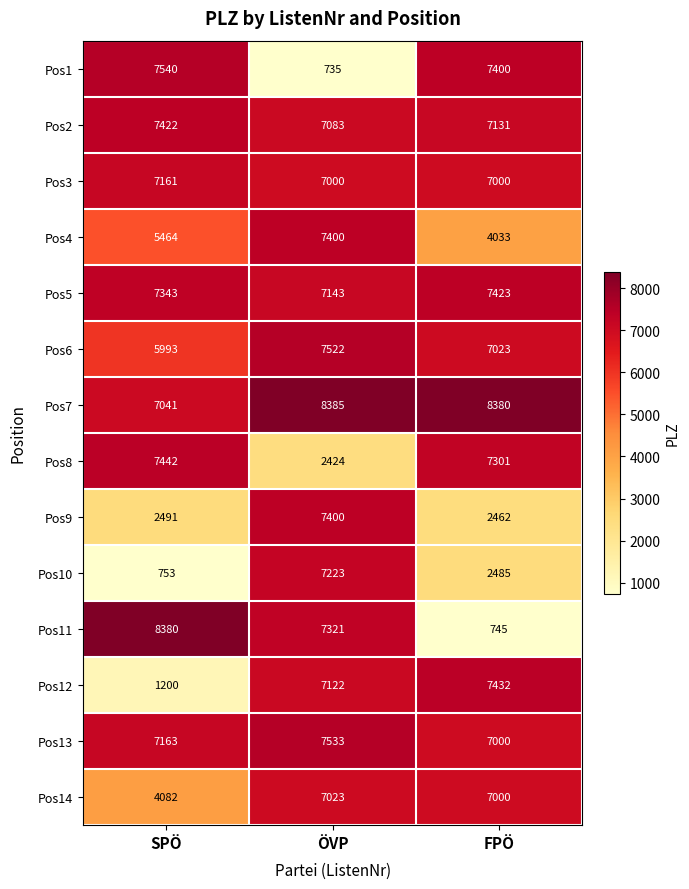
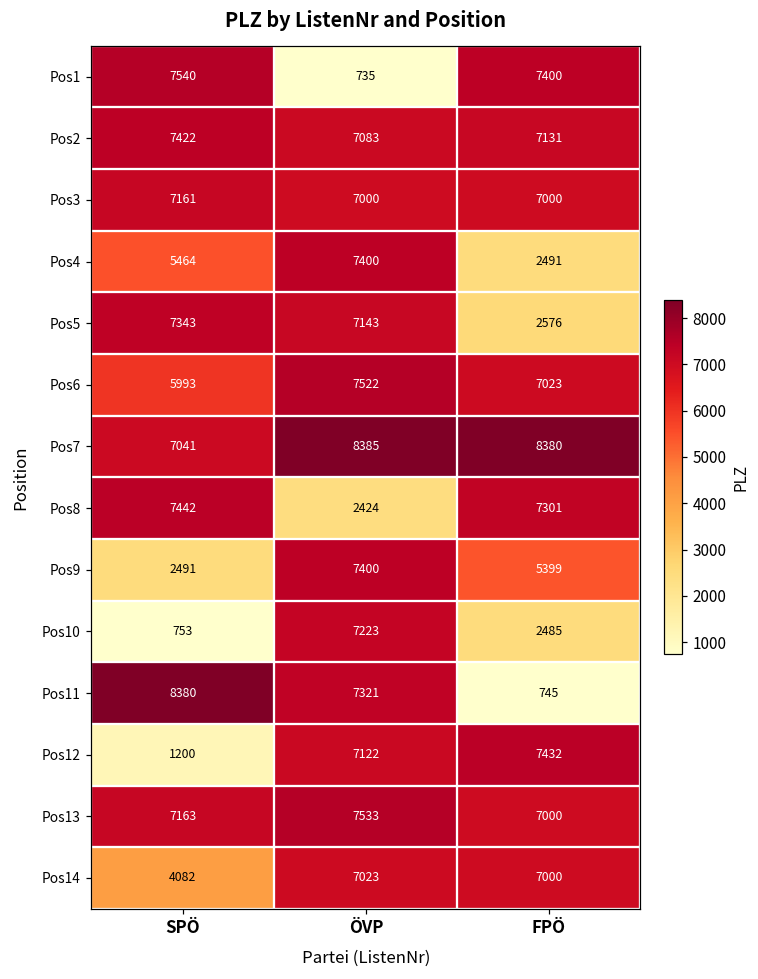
  {
    "Pos1": {
      "SPÖ": 7540,
      "ÖVP": 735,
      "FPÖ": 7400
    },
    "Pos2": {
      "SPÖ": 7422,
      "ÖVP": 7083,
      "FPÖ": 7131
    },
    "Pos3": {
      "SPÖ": 7161,
      "ÖVP": 7000,
      "FPÖ": 7000
    },
    "Pos4": {
      "SPÖ": 5464,
      "ÖVP": 7400,
-     "FPÖ": 4033
+     "FPÖ": 2491
    },
    "Pos5": {
      "SPÖ": 7343,
      "ÖVP": 7143,
-     "FPÖ": 7423
+     "FPÖ": 2576
    },
    "Pos6": {
      "SPÖ": 5993,
      "ÖVP": 7522,
      "FPÖ": 7023
    },
    "Pos7": {
      "SPÖ": 7041,
      "ÖVP": 8385,
      "FPÖ": 8380
    },
    "Pos8": {
      "SPÖ": 7442,
      "ÖVP": 2424,
      "FPÖ": 7301
    },
    "Pos9": {
      "SPÖ": 2491,
      "ÖVP": 7400,
-     "FPÖ": 2462
+     "FPÖ": 5399
    },
    "Pos10": {
      "SPÖ": 753,
      "ÖVP": 7223,
      "FPÖ": 2485
    },
    "Pos11": {
      "SPÖ": 8380,
      "ÖVP": 7321,
      "FPÖ": 745
    },
    "Pos12": {
      "SPÖ": 1200,
      "ÖVP": 7122,
      "FPÖ": 7432
    },
    "Pos13": {
      "SPÖ": 7163,
      "ÖVP": 7533,
      "FPÖ": 7000
    },
    "Pos14": {
      "SPÖ": 4082,
      "ÖVP": 7023,
      "FPÖ": 7000
    }
  }
